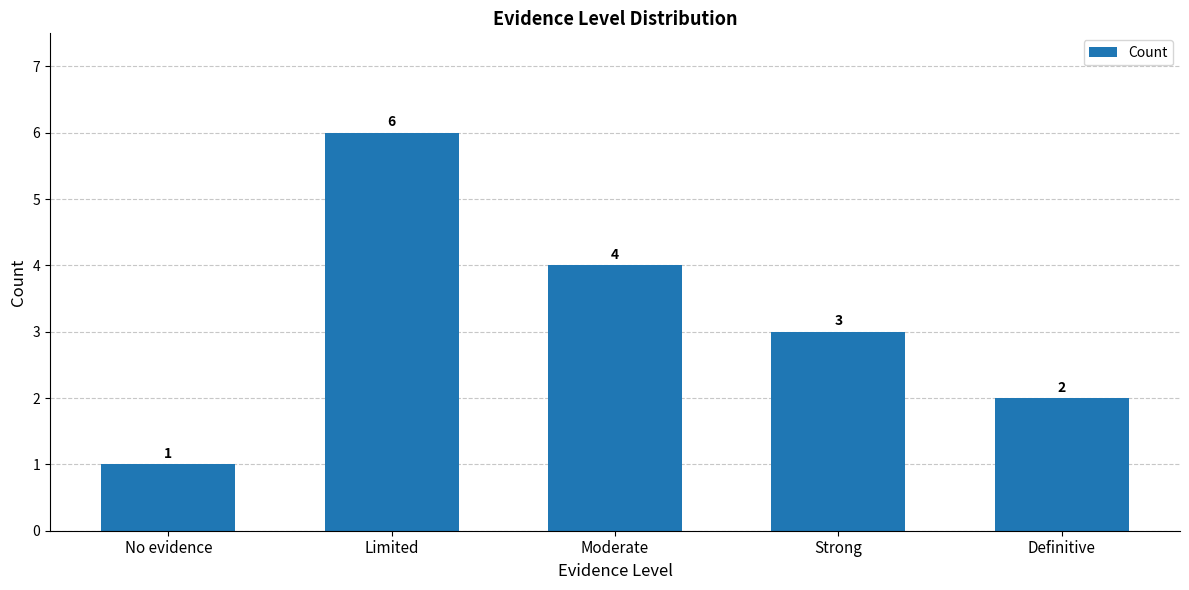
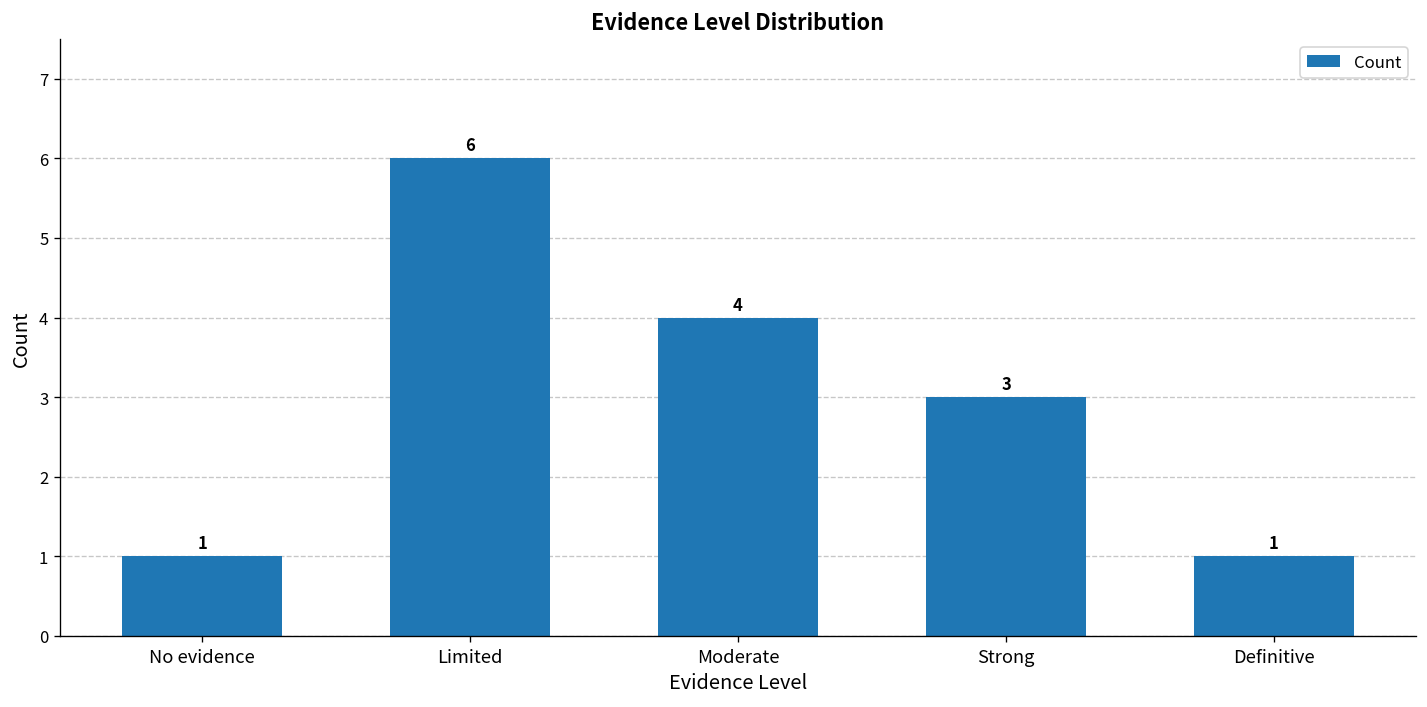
  {
    "No evidence": 1,
    "Limited": 6,
    "Moderate": 4,
    "Strong": 3,
-   "Definitive": 2
+   "Definitive": 1
  }
